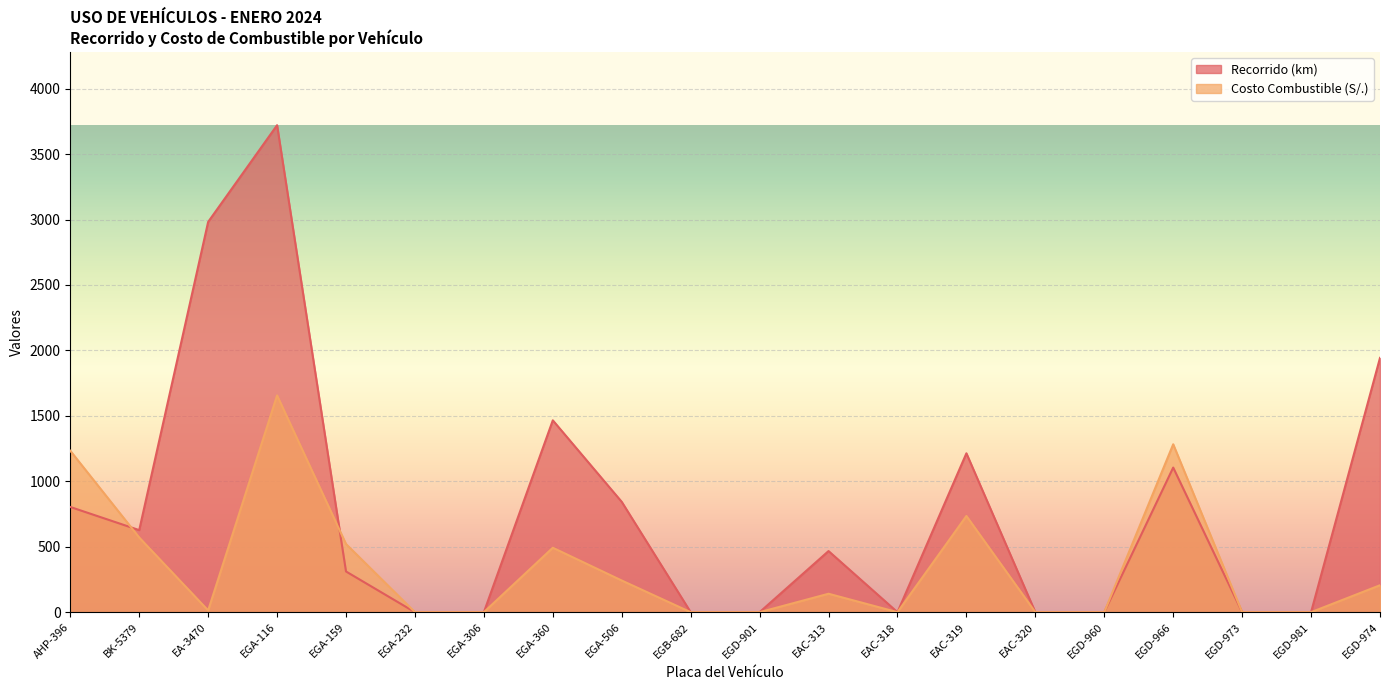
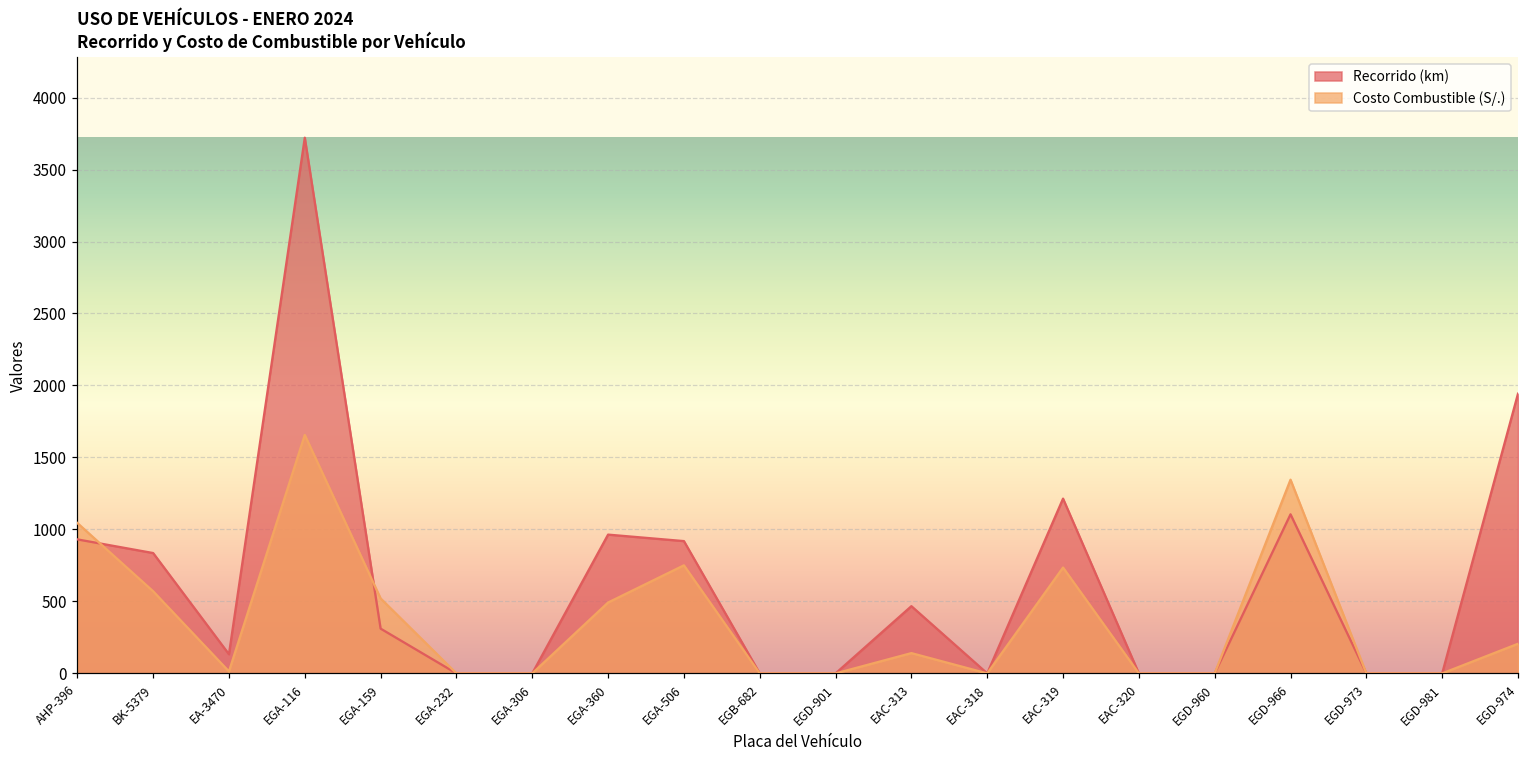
  {
    "Recorrido (km)": {
-     "AHP-396": 800,
-     "BK-5379": 630,
-     "EA-3470": 2980,
+     "AHP-396": 930,
+     "BK-5379": 840,
+     "EA-3470": 130,
      "EGA-116": 3720,
      "EGA-159": 310,
-     "EGA-360": 1470,
-     "EGA-506": 840,
+     "EGA-360": 960,
+     "EGA-506": 920,
      "EAC-313": 470,
      "EAC-319": 1210,
      "EGD-966": 1110,
      "EGD-974": 1940
    },
    "Costo Combustible (S/.)": {
-     "AHP-396": 1230,
+     "AHP-396": 1040,
      "BK-5379": 570,
      "EA-3470": 10,
      "EGA-116": 1660,
      "EGA-159": 520,
      "EGA-360": 490,
-     "EGA-506": 240,
+     "EGA-506": 750,
      "EAC-313": 140,
      "EAC-319": 740,
-     "EGD-966": 1280,
+     "EGD-966": 1350,
      "EGD-974": 210
    }
  }
